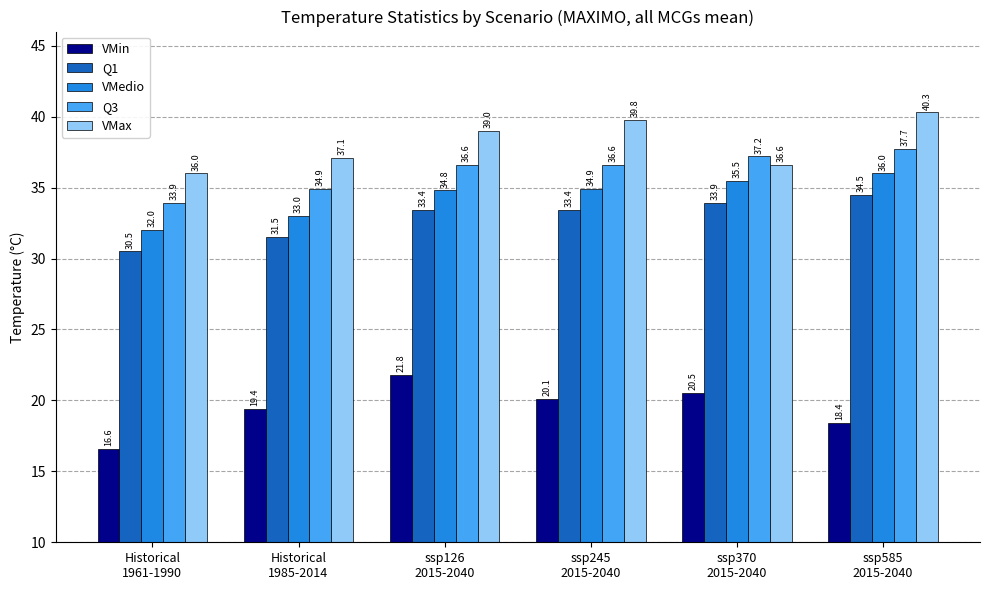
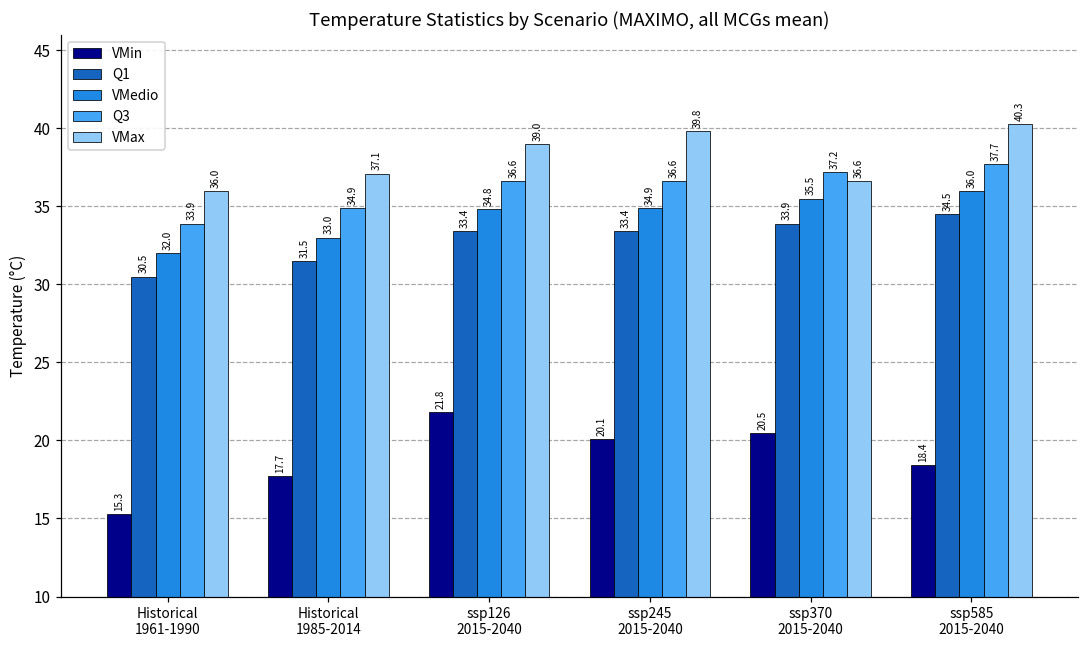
  {
    "VMin": {
-     "Historical 1961-1990": 16.6,
-     "Historical 1985-2014": 19.4,
+     "Historical 1961-1990": 15.3,
+     "Historical 1985-2014": 17.7,
      "ssp126 2015-2040": 21.8,
      "ssp245 2015-2040": 20.1,
      "ssp370 2015-2040": 20.5,
      "ssp585 2015-2040": 18.4
    },
    "VMax": {
      "Historical 1961-1990": 36.0,
      "Historical 1985-2014": 37.1,
      "ssp126 2015-2040": 39.0,
      "ssp245 2015-2040": 39.8,
      "ssp370 2015-2040": 36.6,
      "ssp585 2015-2040": 40.3
    }
  }
